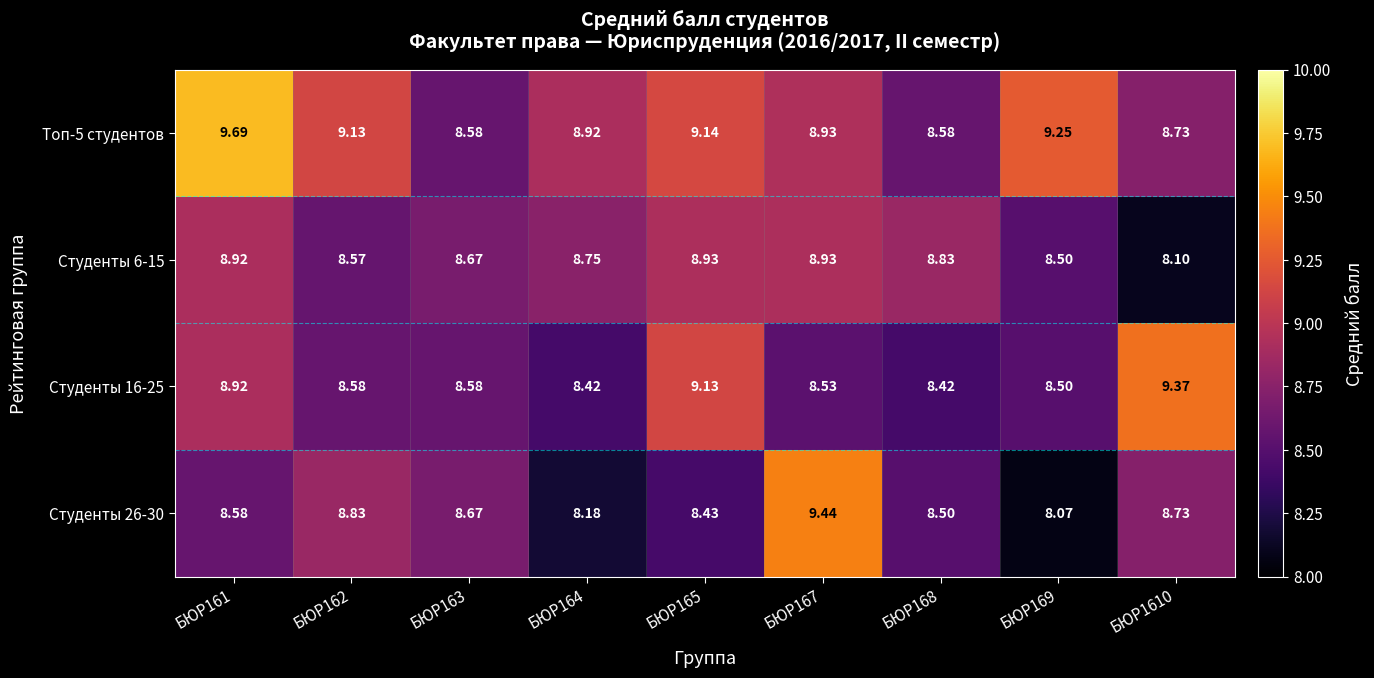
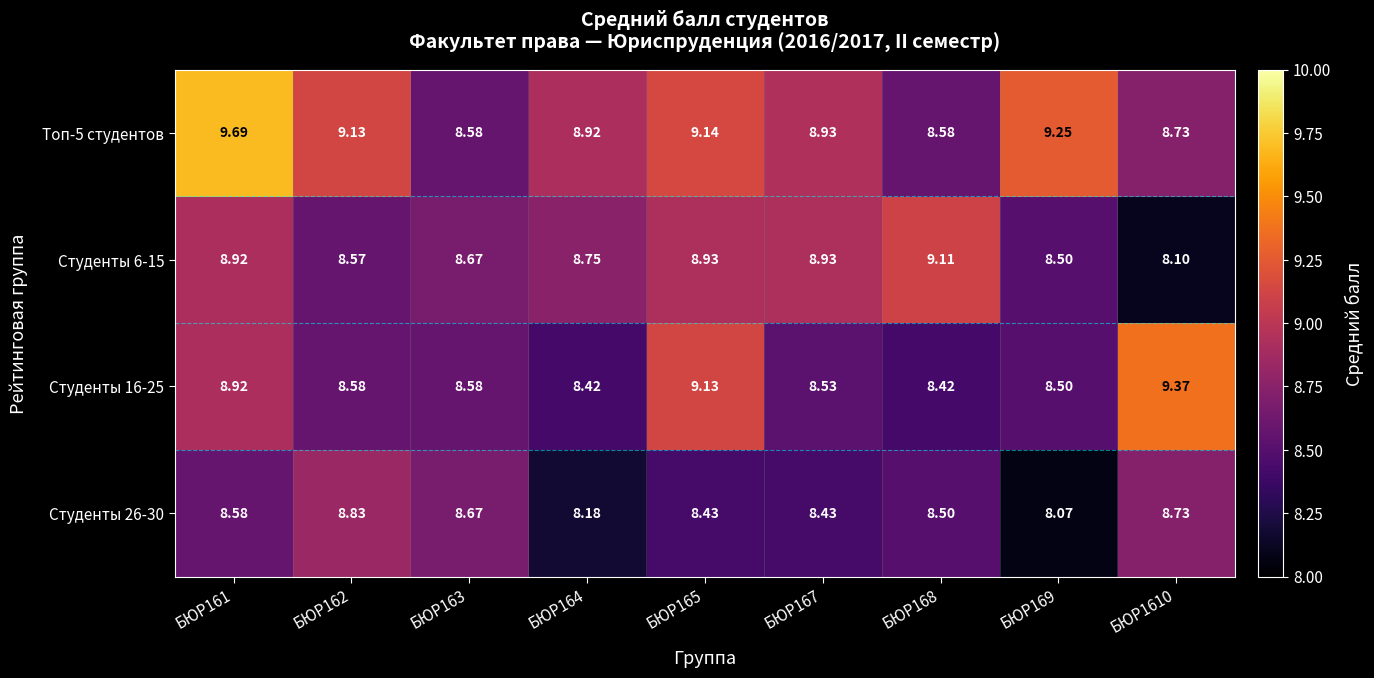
  {
    "Топ-5 студентов": {
      "БЮР161": 9.69,
      "БЮР162": 9.13,
      "БЮР163": 8.58,
      "БЮР164": 8.92,
      "БЮР165": 9.14,
      "БЮР167": 8.93,
      "БЮР168": 8.58,
      "БЮР169": 9.25,
      "БЮР1610": 8.73
    },
    "Студенты 6-15": {
      "БЮР161": 8.92,
      "БЮР162": 8.57,
      "БЮР163": 8.67,
      "БЮР164": 8.75,
      "БЮР165": 8.93,
      "БЮР167": 8.93,
-     "БЮР168": 8.83,
+     "БЮР168": 9.11,
      "БЮР169": 8.50,
      "БЮР1610": 8.10
    },
    "Студенты 16-25": {
      "БЮР161": 8.92,
      "БЮР162": 8.58,
      "БЮР163": 8.58,
      "БЮР164": 8.42,
      "БЮР165": 9.13,
      "БЮР167": 8.53,
      "БЮР168": 8.42,
      "БЮР169": 8.50,
      "БЮР1610": 9.37
    },
    "Студенты 26-30": {
      "БЮР161": 8.58,
      "БЮР162": 8.83,
      "БЮР163": 8.67,
      "БЮР164": 8.18,
      "БЮР165": 8.43,
-     "БЮР167": 9.44,
+     "БЮР167": 8.43,
      "БЮР168": 8.50,
      "БЮР169": 8.07,
      "БЮР1610": 8.73
    }
  }
